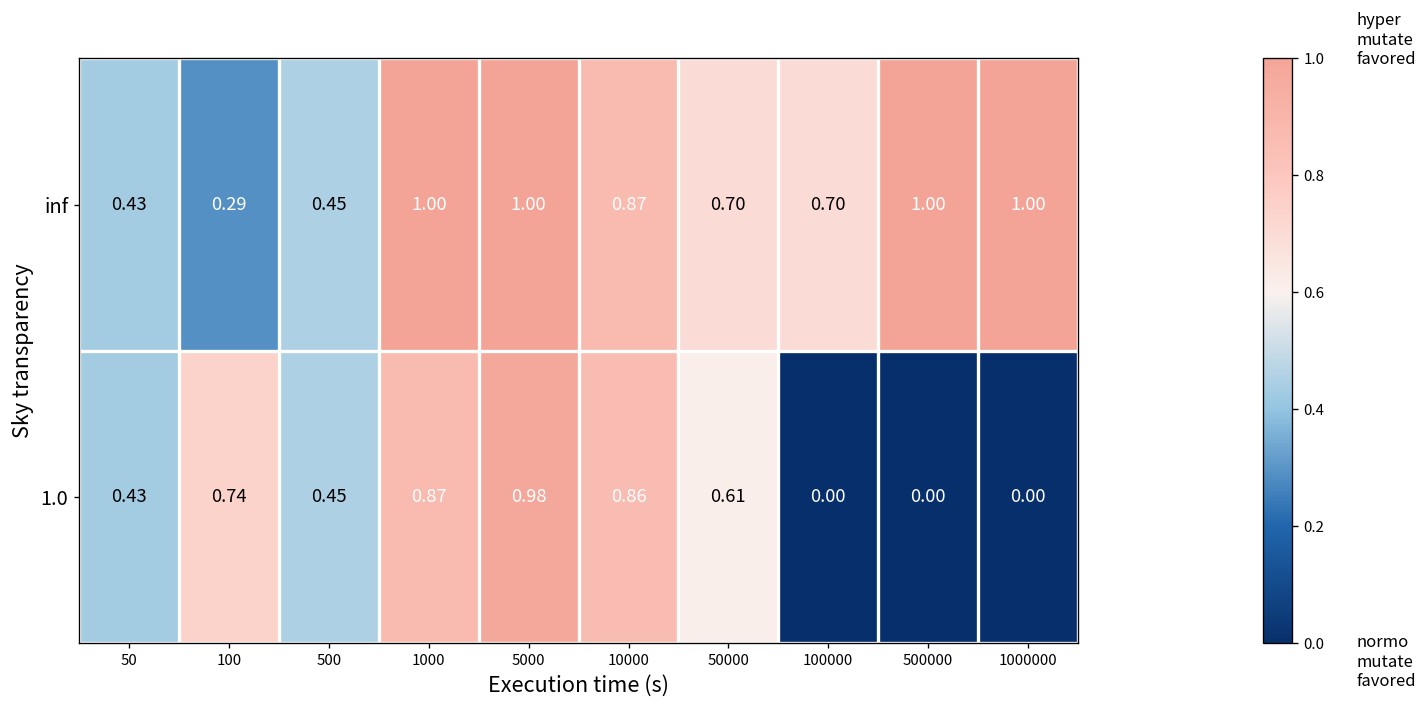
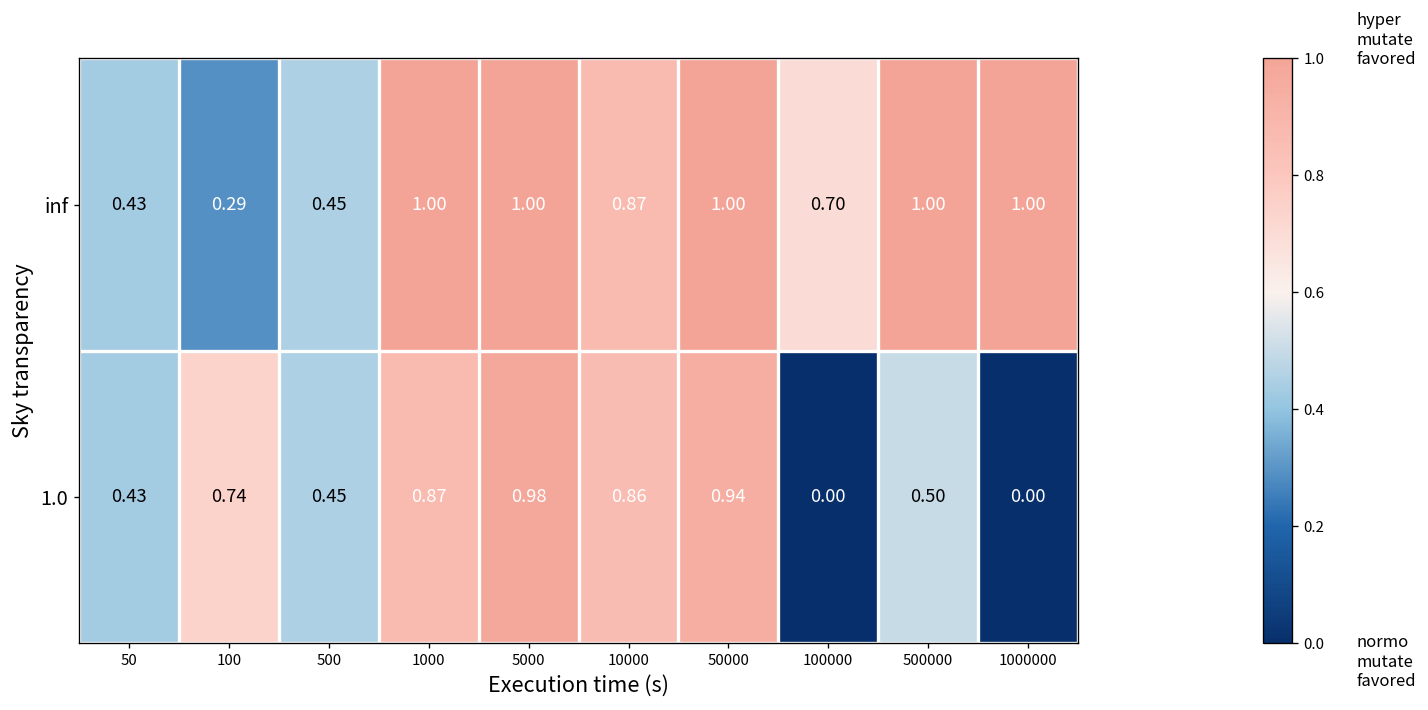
  {
    "inf": {
      "50": 0.43,
      "100": 0.29,
      "500": 0.45,
      "1000": 1.00,
      "5000": 1.00,
      "10000": 0.87,
-     "50000": 0.70,
+     "50000": 1.00,
      "100000": 0.70,
      "500000": 1.00,
      "1000000": 1.00
    },
    "1.0": {
      "50": 0.43,
      "100": 0.74,
      "500": 0.45,
      "1000": 0.87,
      "5000": 0.98,
      "10000": 0.86,
-     "50000": 0.61,
+     "50000": 0.94,
      "100000": 0.00,
-     "500000": 0.00,
+     "500000": 0.50,
      "1000000": 0.00
    }
  }
